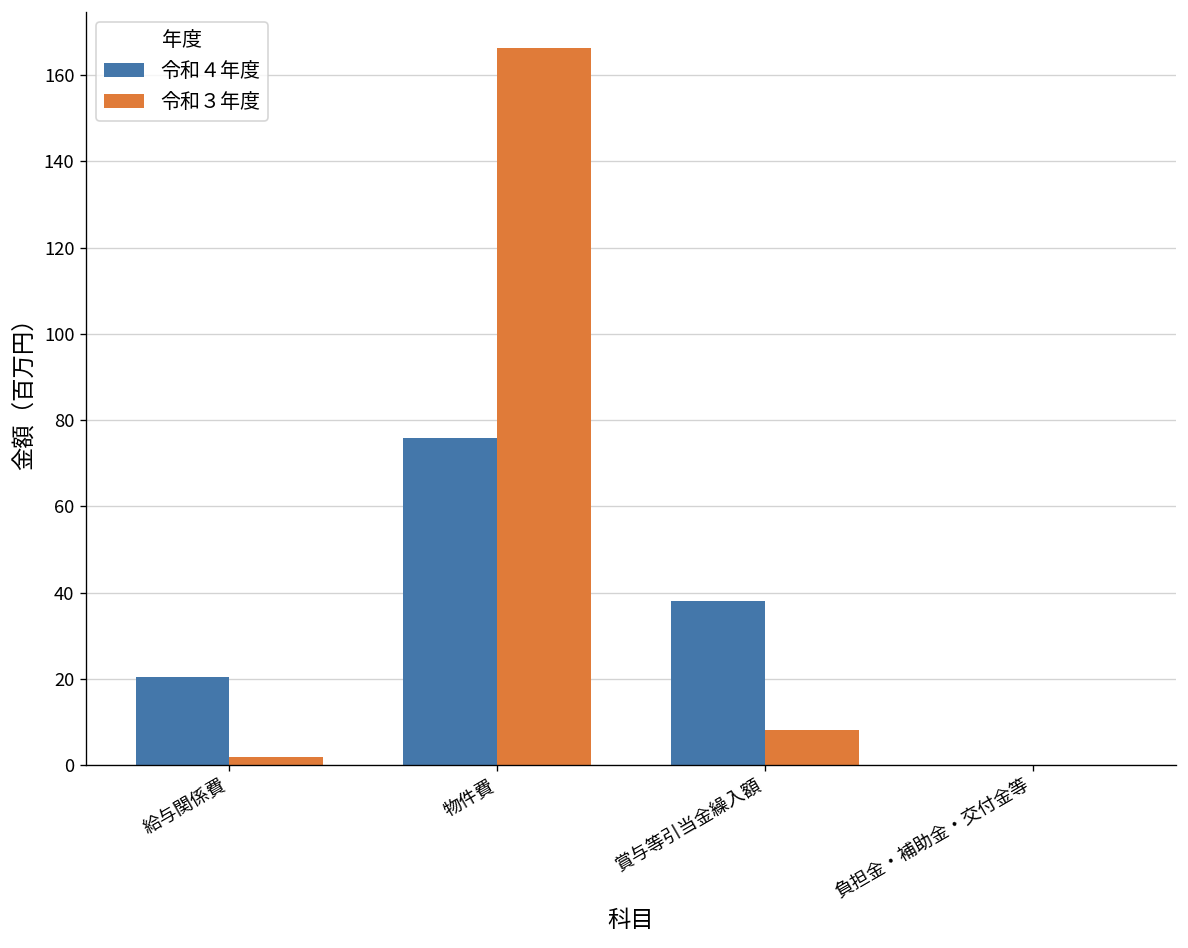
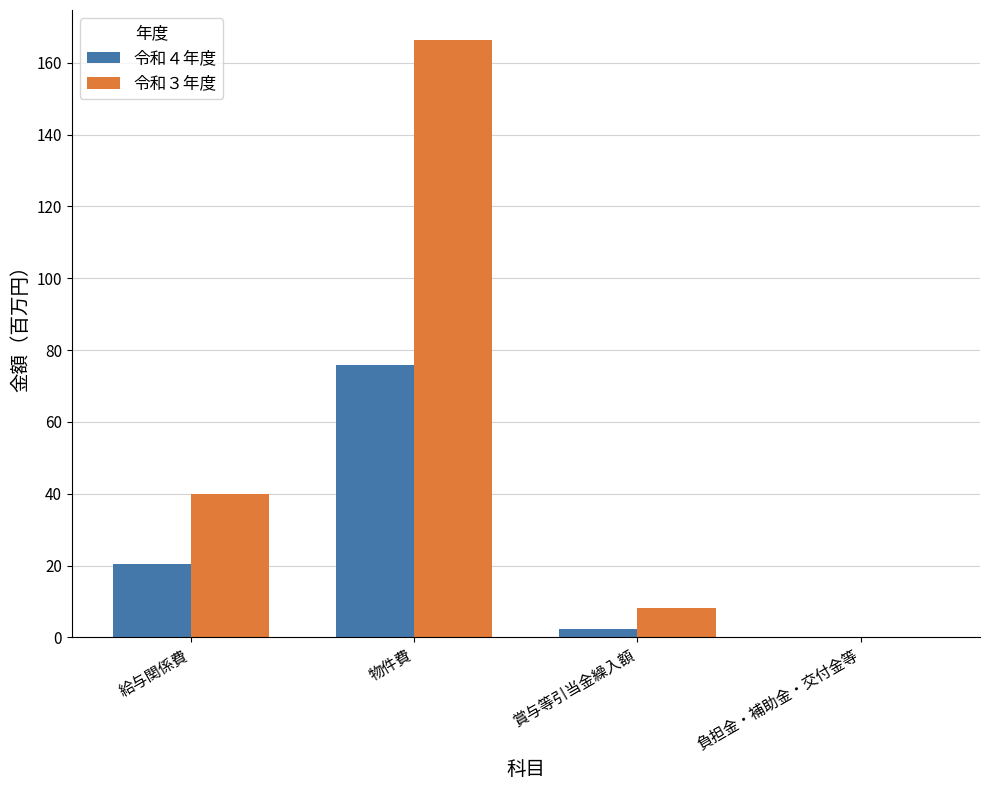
  {
    "令和４年度": {
      "給与関係費": 21,
      "物件費": 76,
-     "賞与等引当金繰入額": 38
+     "賞与等引当金繰入額": 2
    },
    "令和３年度": {
-     "給与関係費": 2,
+     "給与関係費": 40,
      "物件費": 166,
      "賞与等引当金繰入額": 8,
      "負担金・補助金・交付金等": 0
    }
  }
